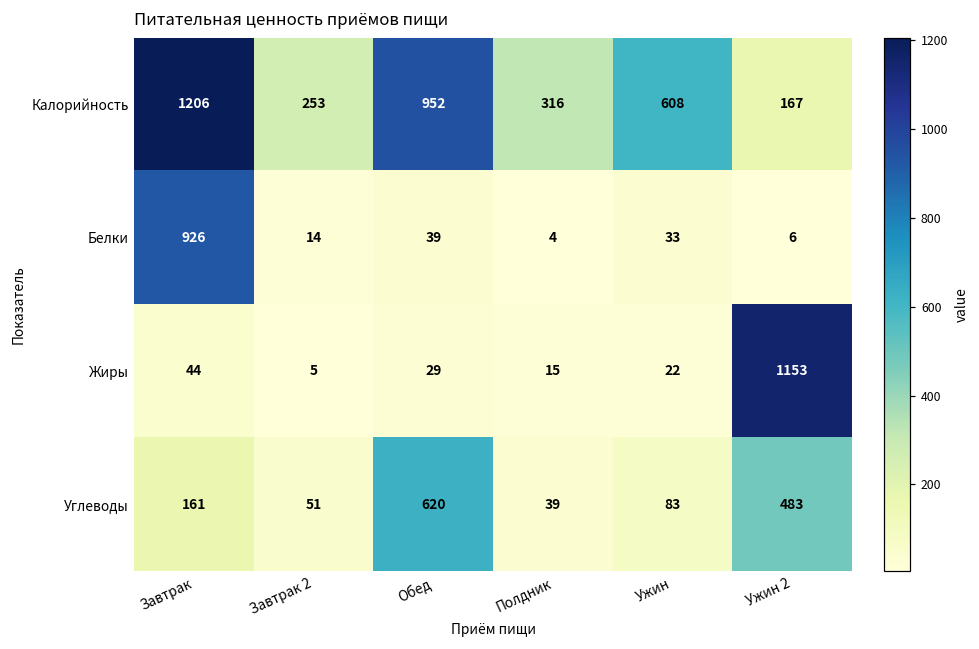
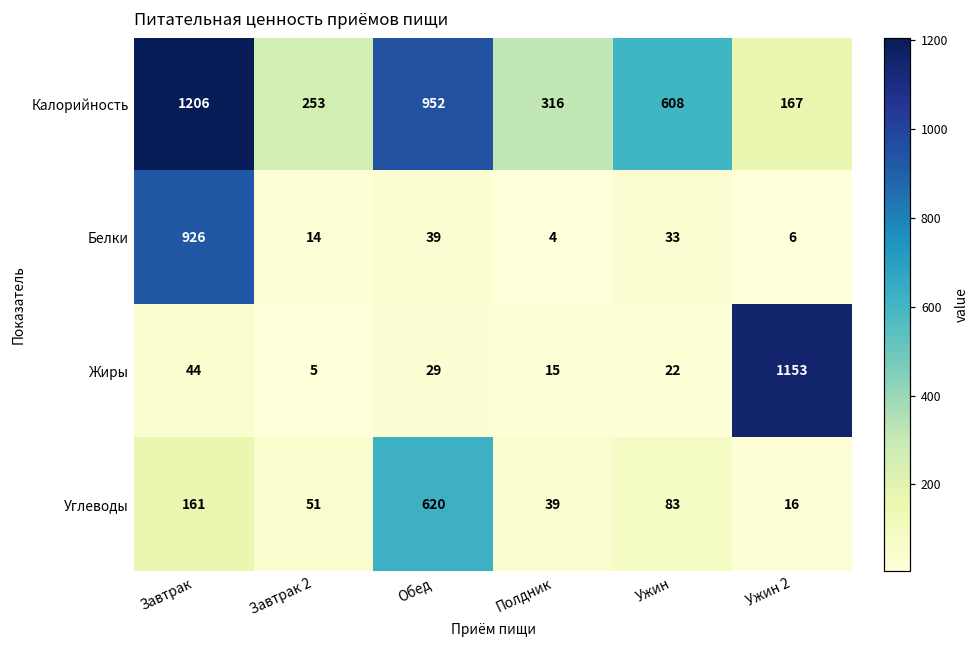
  {
    "Калорийность": {
      "Завтрак": 1206,
      "Завтрак 2": 253,
      "Обед": 952,
      "Полдник": 316,
      "Ужин": 608,
      "Ужин 2": 167
    },
    "Белки": {
      "Завтрак": 926,
      "Завтрак 2": 14,
      "Обед": 39,
      "Полдник": 4,
      "Ужин": 33,
      "Ужин 2": 6
    },
    "Жиры": {
      "Завтрак": 44,
      "Завтрак 2": 5,
      "Обед": 29,
      "Полдник": 15,
      "Ужин": 22,
      "Ужин 2": 1153
    },
    "Углеводы": {
      "Завтрак": 161,
      "Завтрак 2": 51,
      "Обед": 620,
      "Полдник": 39,
      "Ужин": 83,
-     "Ужин 2": 483
+     "Ужин 2": 16
    }
  }
